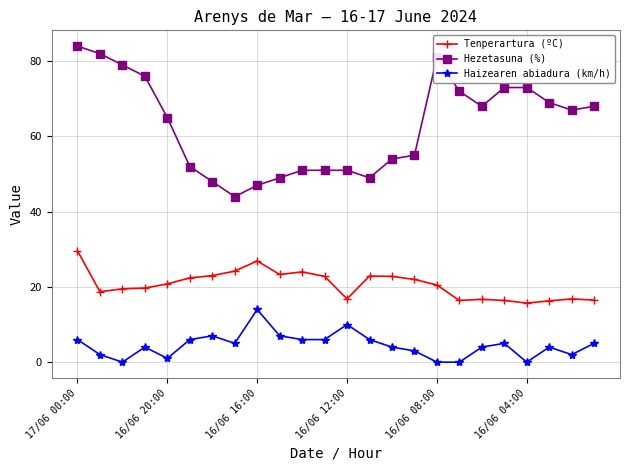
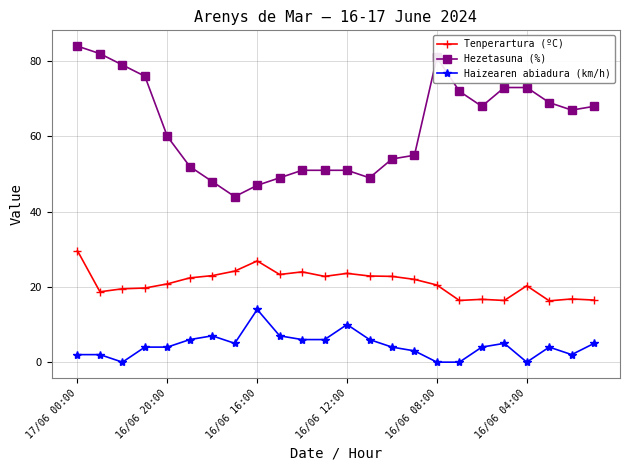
  {
    "Tenperartura (ºC)": {
      "17/06 00:00": 30,
      "16/06 20:00": 21,
      "16/06 16:00": 27,
-     "16/06 12:00": 17,
+     "16/06 12:00": 24,
      "16/06 08:00": 21,
-     "16/06 04:00": 16
+     "16/06 04:00": 20
    },
    "Hezetasuna (%)": {
      "17/06 00:00": 84,
-     "16/06 20:00": 65,
+     "16/06 20:00": 60,
      "16/06 16:00": 47,
      "16/06 12:00": 51,
      "16/06 04:00": 73
    },
    "Haizearen abiadura (km/h)": {
-     "17/06 00:00": 6,
-     "16/06 20:00": 1,
+     "17/06 00:00": 2,
+     "16/06 20:00": 4,
      "16/06 16:00": 14,
      "16/06 12:00": 10,
      "16/06 08:00": 0,
      "16/06 04:00": 0
    }
  }
